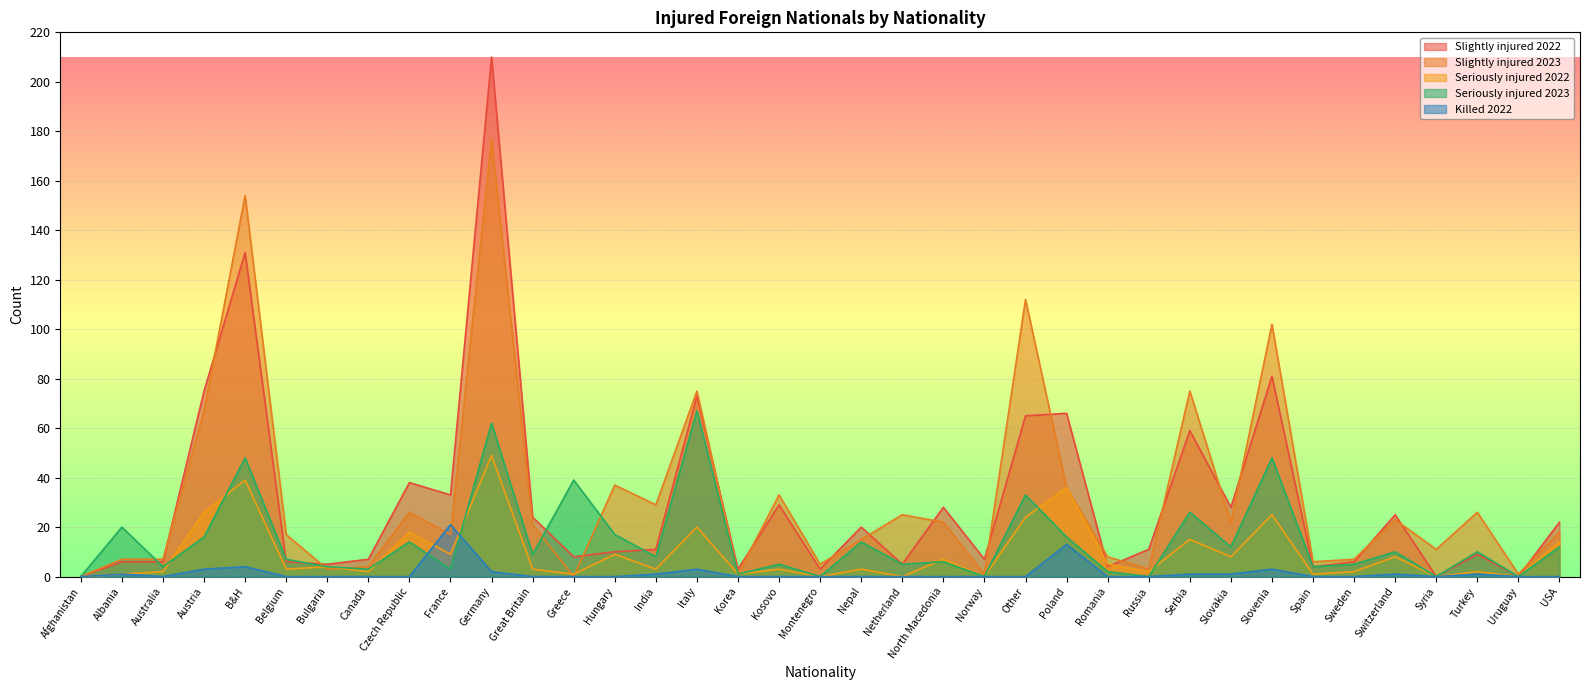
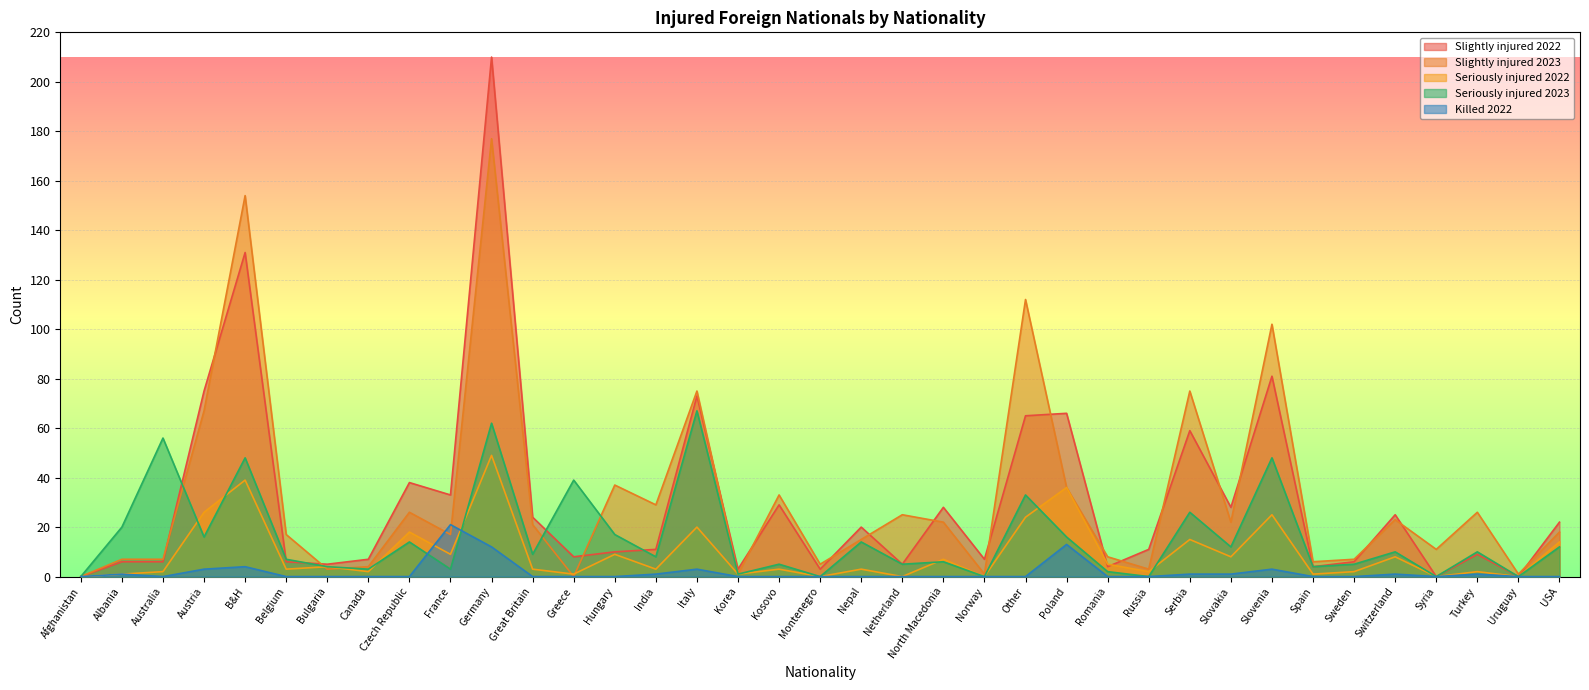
  {
    "Seriously injured 2023": {
      "Albania": 20,
-     "Australia": 4,
+     "Australia": 56,
      "Austria": 16,
      "B&H": 48,
      "Czech Republic": 14,
      "France": 3,
      "Germany": 62,
      "Great Britain": 9,
      "Greece": 39,
      "Hungary": 17,
      "India": 8,
      "Italy": 67,
      "Kosovo": 5,
      "Other": 33,
      "Poland": 16,
      "Romania": 2,
      "Serbia": 26,
      "Slovakia": 12,
      "Slovenia": 48,
      "Switzerland": 10,
      "USA": 12
    },
    "Killed 2022": {
      "Australia": 0,
      "Austria": 3,
      "B&H": 4,
      "Belgium": 0,
      "Bulgaria": 0,
      "Canada": 0,
      "Czech Republic": 0,
      "France": 21,
-     "Germany": 2,
+     "Germany": 12,
      "Great Britain": 0,
      "Hungary": 0,
      "India": 1,
      "Italy": 3,
      "Kosovo": 0,
      "Nepal": 0,
      "North Macedonia": 0,
      "Other": 0,
      "Poland": 13,
      "Romania": 0,
      "Serbia": 1,
      "Slovakia": 1,
      "Slovenia": 3,
      "Sweden": 0,
      "Switzerland": 1,
      "USA": 0
    }
  }
